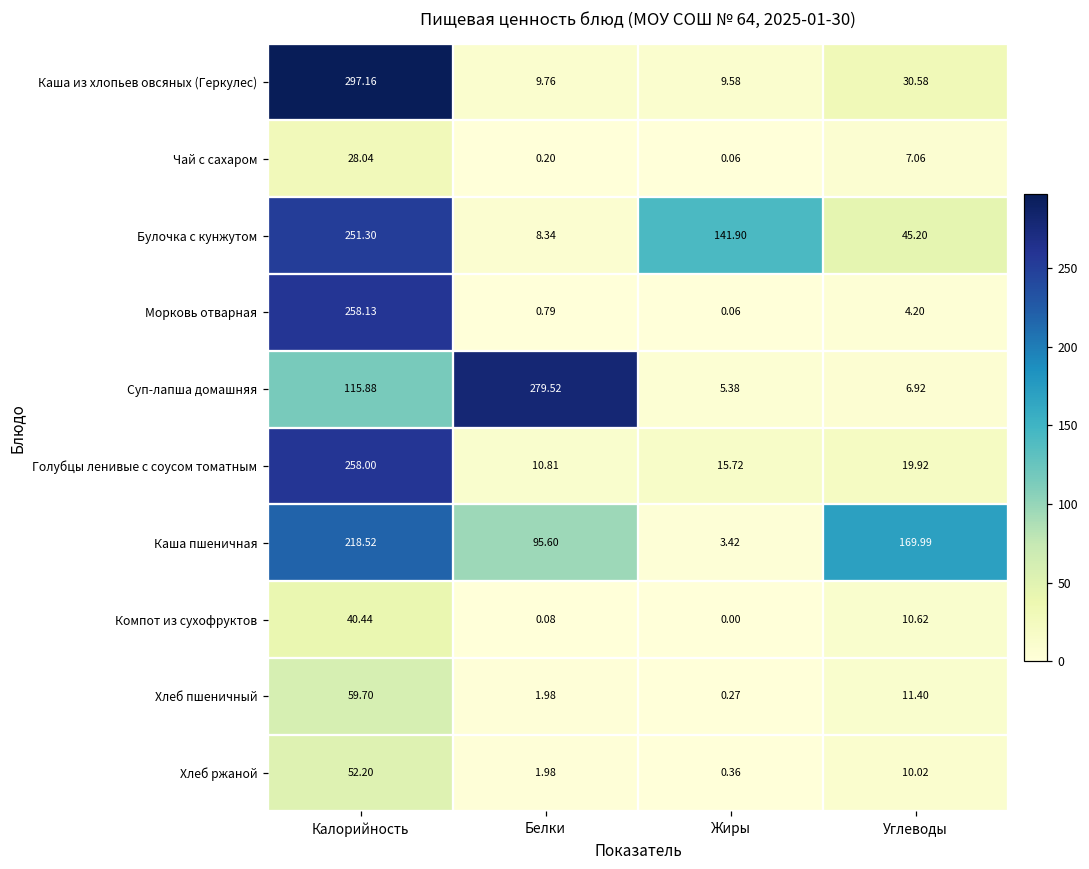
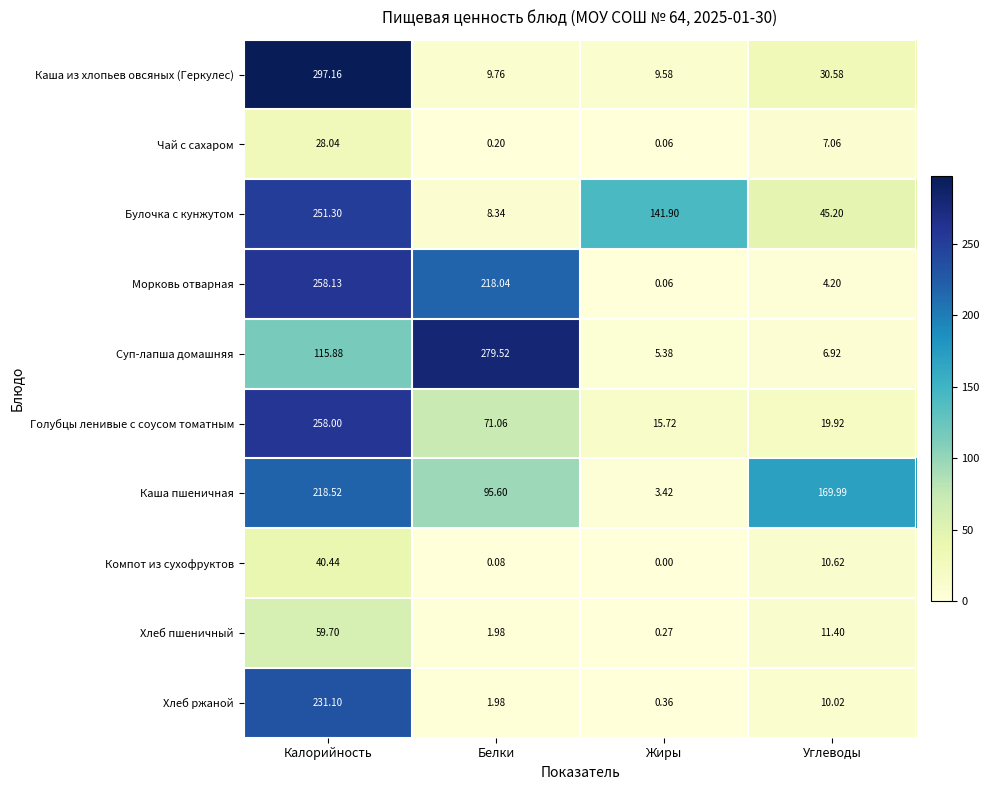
  {
    "Каша из хлопьев овсяных (Геркулес)": {
      "Калорийность": 297.16,
      "Белки": 9.76,
      "Жиры": 9.58,
      "Углеводы": 30.58
    },
    "Чай с сахаром": {
      "Калорийность": 28.04,
      "Белки": 0.20,
      "Жиры": 0.06,
      "Углеводы": 7.06
    },
    "Булочка с кунжутом": {
      "Калорийность": 251.30,
      "Белки": 8.34,
      "Жиры": 141.90,
      "Углеводы": 45.20
    },
    "Морковь отварная": {
      "Калорийность": 258.13,
-     "Белки": 0.79,
+     "Белки": 218.04,
      "Жиры": 0.06,
      "Углеводы": 4.20
    },
    "Суп-лапша домашняя": {
      "Калорийность": 115.88,
      "Белки": 279.52,
      "Жиры": 5.38,
      "Углеводы": 6.92
    },
    "Голубцы ленивые с соусом томатным": {
      "Калорийность": 258.00,
-     "Белки": 10.81,
+     "Белки": 71.06,
      "Жиры": 15.72,
      "Углеводы": 19.92
    },
    "Каша пшеничная": {
      "Калорийность": 218.52,
      "Белки": 95.60,
      "Жиры": 3.42,
      "Углеводы": 169.99
    },
    "Компот из сухофруктов": {
      "Калорийность": 40.44,
      "Белки": 0.08,
      "Жиры": 0.00,
      "Углеводы": 10.62
    },
    "Хлеб пшеничный": {
      "Калорийность": 59.70,
      "Белки": 1.98,
      "Жиры": 0.27,
      "Углеводы": 11.40
    },
    "Хлеб ржаной": {
-     "Калорийность": 52.20,
+     "Калорийность": 231.10,
      "Белки": 1.98,
      "Жиры": 0.36,
      "Углеводы": 10.02
    }
  }
